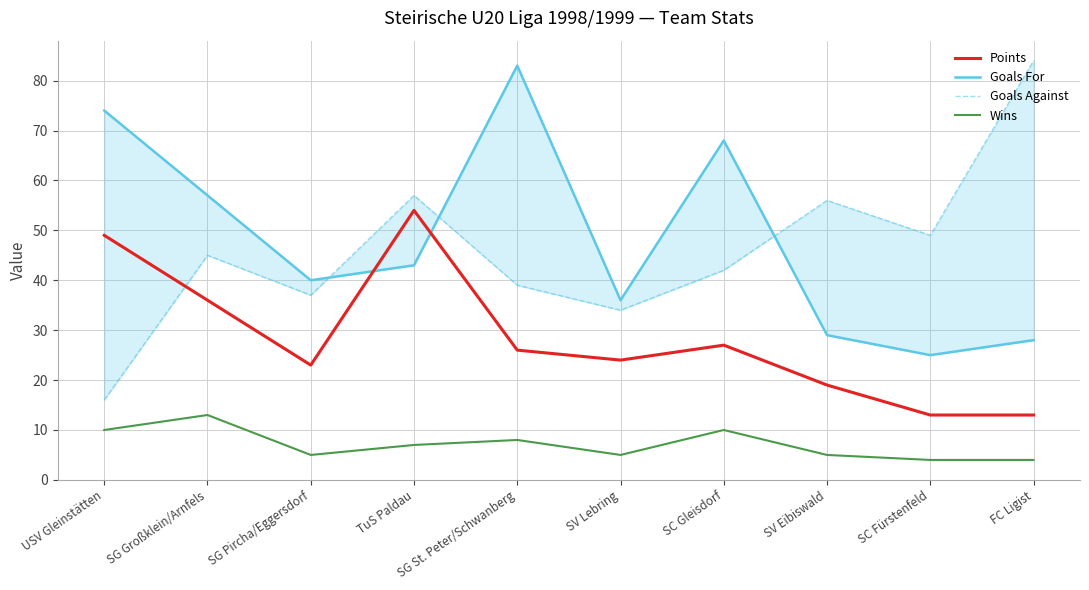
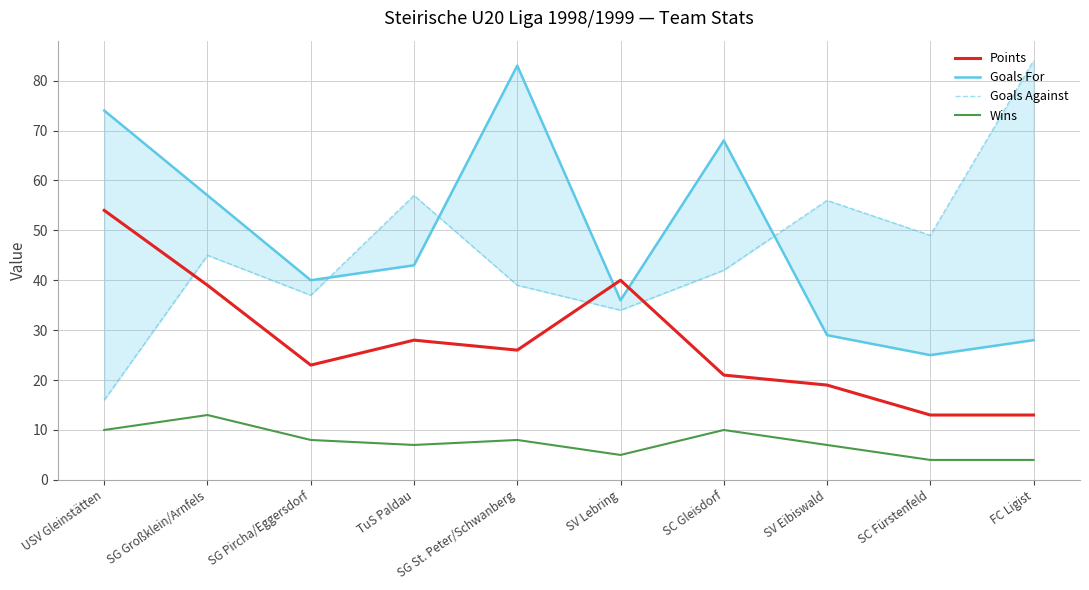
  {
    "Points": {
-     "USV Gleinstätten": 49,
-     "SG Großklein/Arnfels": 36,
+     "USV Gleinstätten": 54,
+     "SG Großklein/Arnfels": 39,
      "SG Pircha/Eggersdorf": 23,
-     "TuS Paldau": 54,
+     "TuS Paldau": 28,
      "SG St. Peter/Schwanberg": 26,
-     "SV Lebring": 24,
-     "SC Gleisdorf": 27,
+     "SV Lebring": 40,
+     "SC Gleisdorf": 21,
      "SV Eibiswald": 19,
      "SC Fürstenfeld": 13,
      "FC Ligist": 13
    },
    "Wins": {
      "USV Gleinstätten": 10,
      "SG Großklein/Arnfels": 13,
-     "SG Pircha/Eggersdorf": 5,
+     "SG Pircha/Eggersdorf": 8,
      "TuS Paldau": 7,
      "SG St. Peter/Schwanberg": 8,
      "SV Lebring": 5,
      "SC Gleisdorf": 10,
-     "SV Eibiswald": 5,
+     "SV Eibiswald": 7,
      "SC Fürstenfeld": 4,
      "FC Ligist": 4
    }
  }
